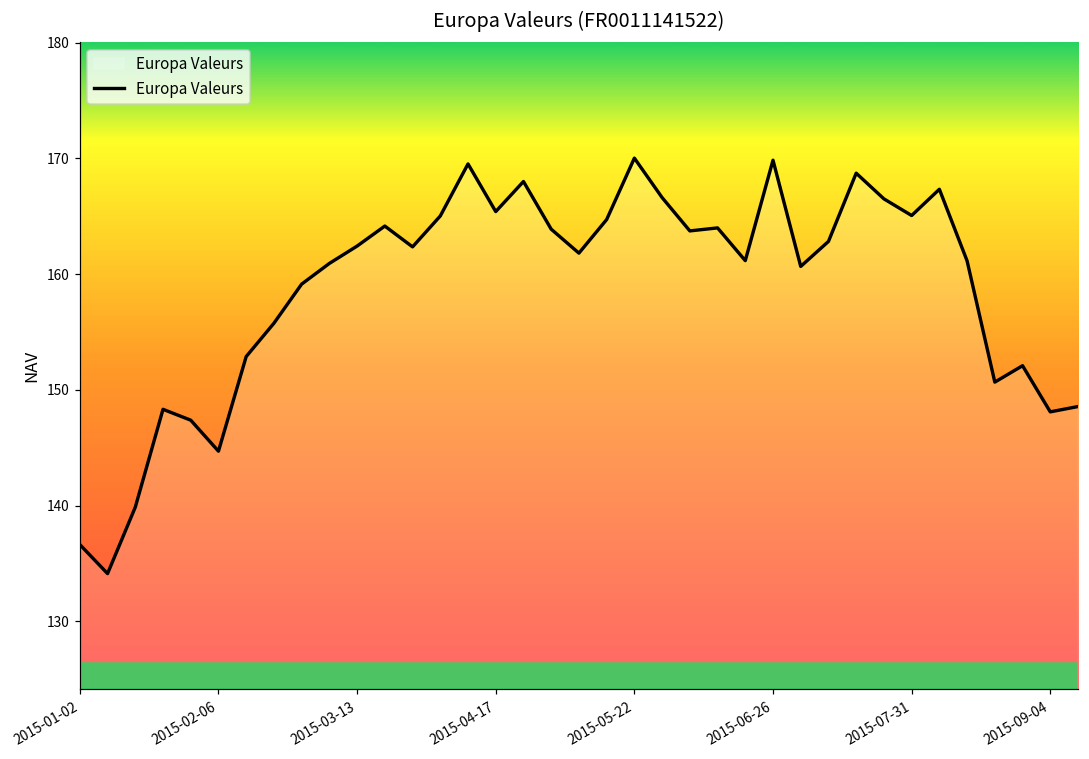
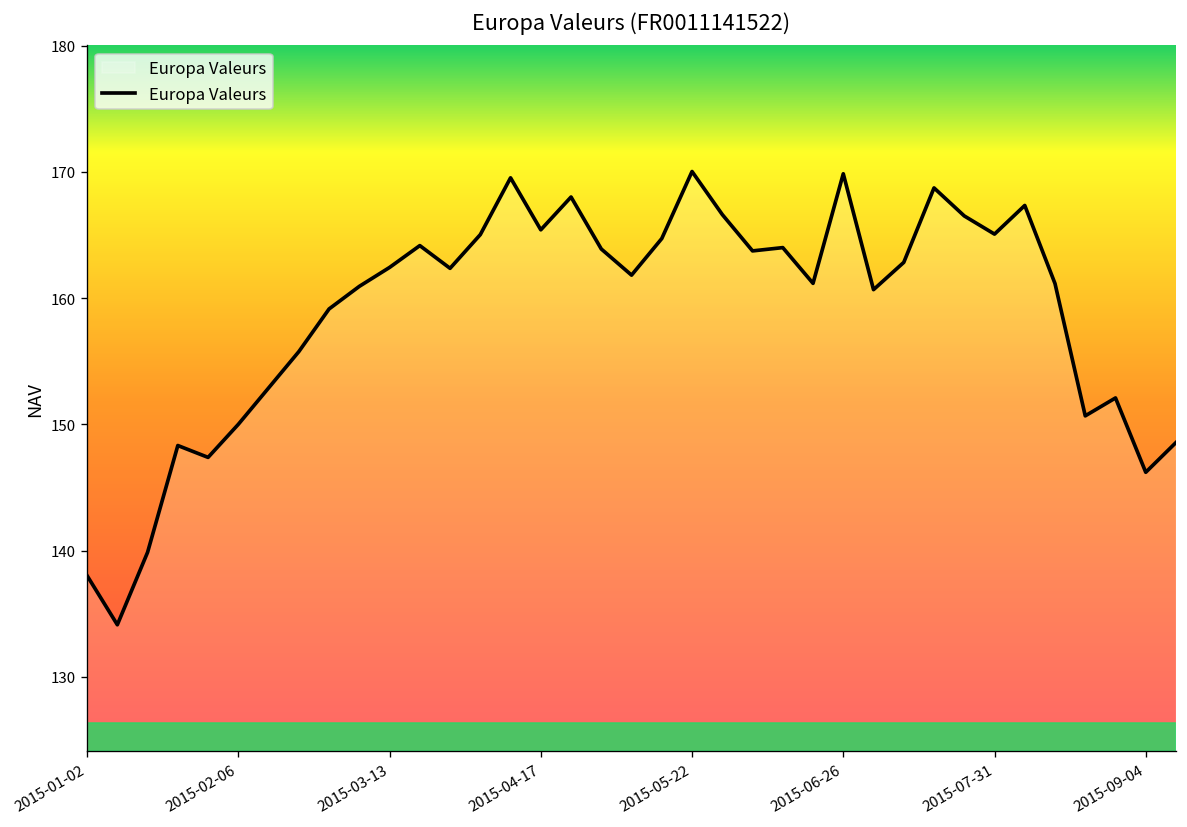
  {
-   "2015-01-02": 136.6,
-   "2015-02-06": 144.7,
+   "2015-01-02": 138.0,
+   "2015-02-06": 150.0,
    "2015-03-13": 162.4,
    "2015-04-17": 165.4,
    "2015-05-22": 170.0,
    "2015-06-26": 169.9,
    "2015-07-31": 165.1,
-   "2015-09-04": 148.1
+   "2015-09-04": 146.2
  }
